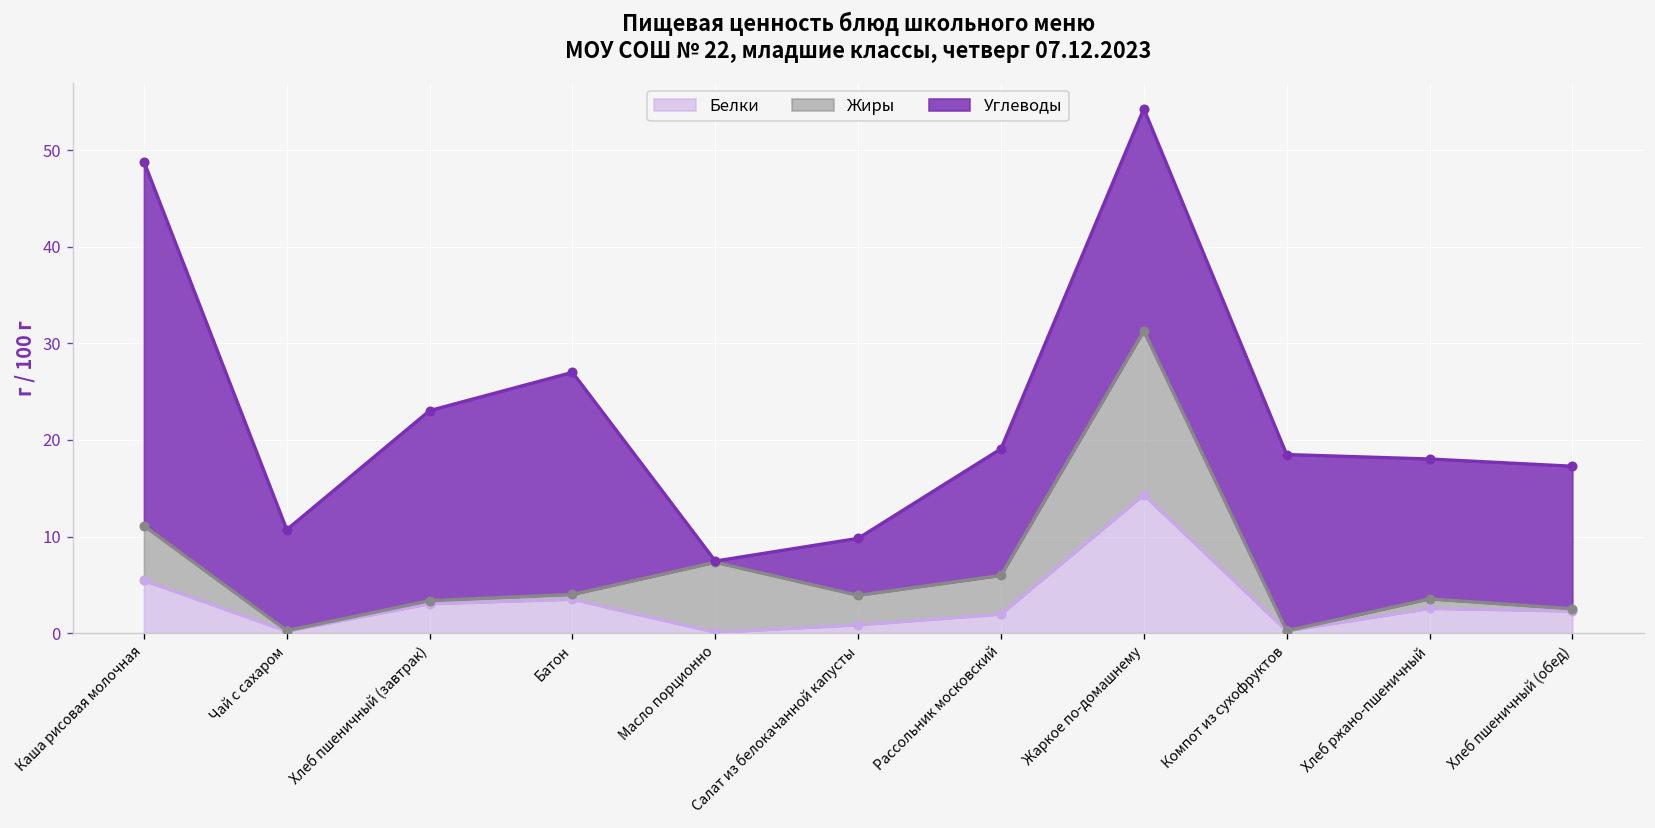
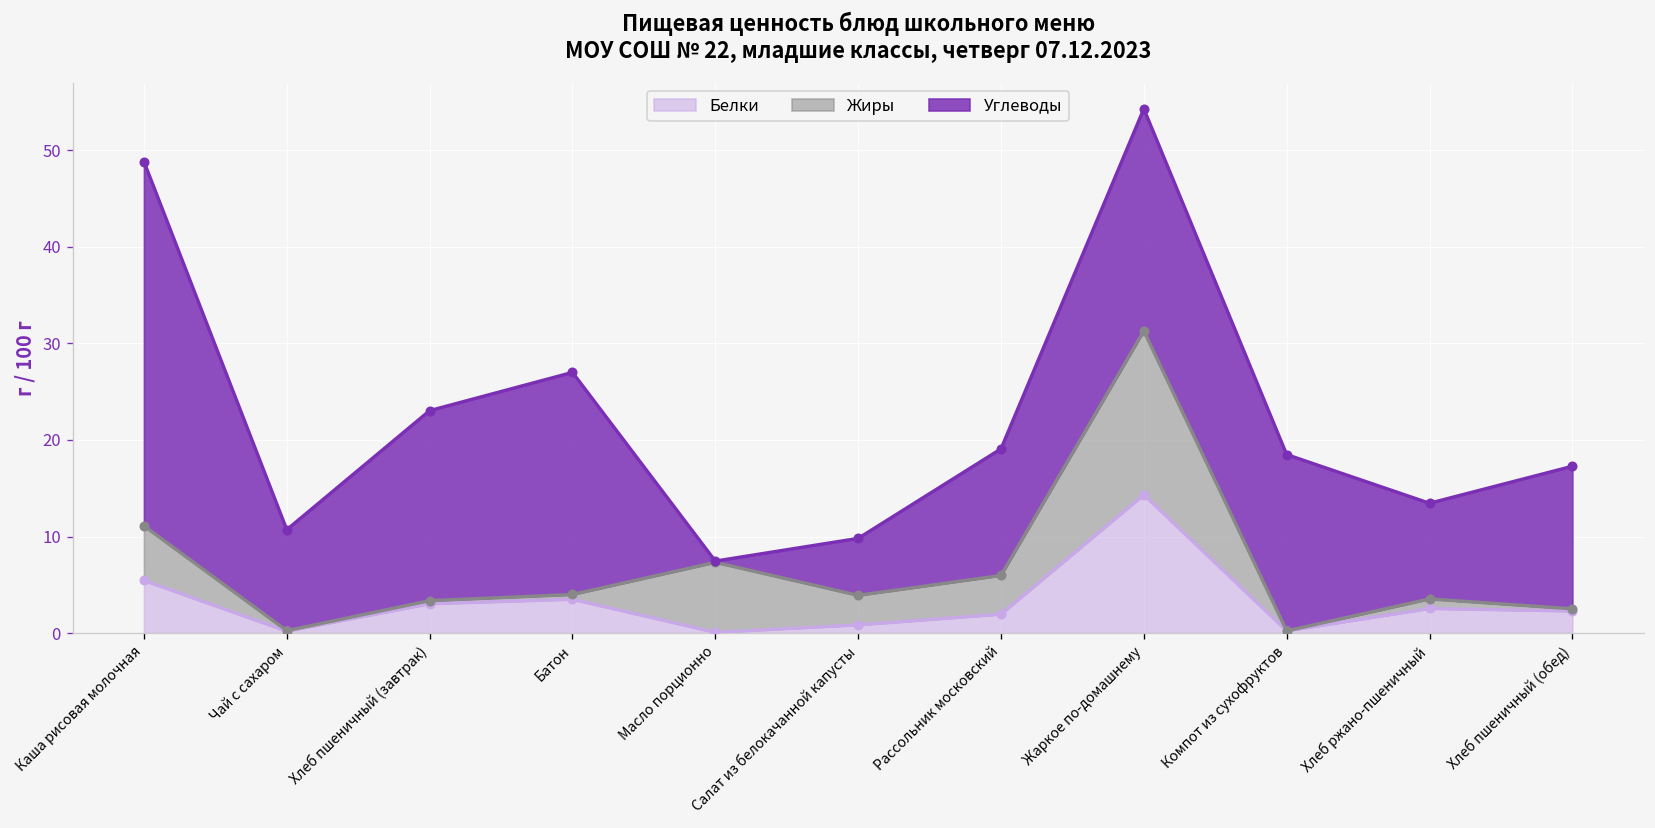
  {
    "Белки": {
      "Каша рисовая молочная": 5,
      "Хлеб пшеничный (завтрак)": 3,
      "Батон": 4,
      "Масло порционно": 0,
      "Салат из белокачанной капусты": 1,
      "Рассольник московский": 2,
      "Жаркое по-домашнему": 14,
      "Хлеб ржано-пшеничный": 3
    },
    "Жиры": {
      "Каша рисовая молочная": 6,
      "Хлеб пшеничный (завтрак)": 0,
      "Батон": 1,
      "Салат из белокачанной капусты": 3,
      "Рассольник московский": 4,
      "Жаркое по-домашнему": 17,
      "Хлеб ржано-пшеничный": 1
    },
    "Углеводы": {
      "Каша рисовая молочная": 38,
      "Чай с сахаром": 10,
      "Хлеб пшеничный (завтрак)": 20,
      "Батон": 23,
      "Салат из белокачанной капусты": 6,
      "Рассольник московский": 13,
      "Жаркое по-домашнему": 23,
      "Компот из сухофруктов": 18,
-     "Хлеб ржано-пшеничный": 14,
+     "Хлеб ржано-пшеничный": 10,
      "Хлеб пшеничный (обед)": 15
    }
  }
